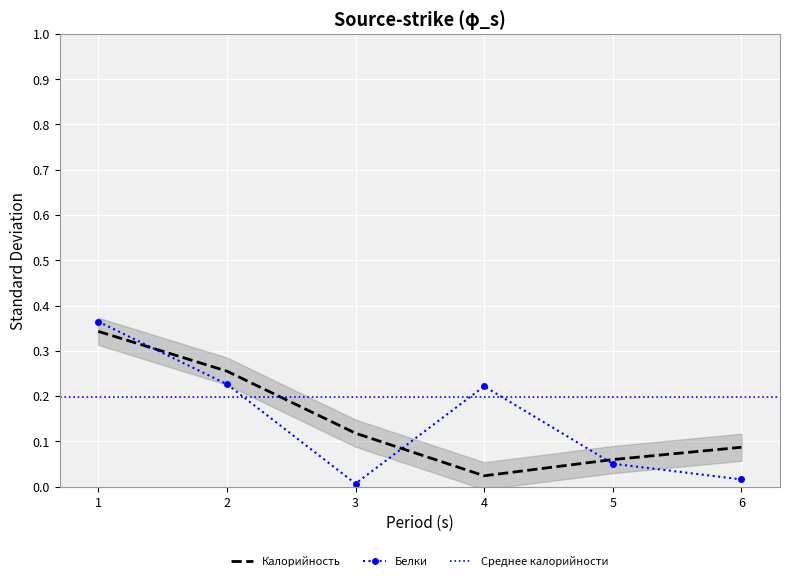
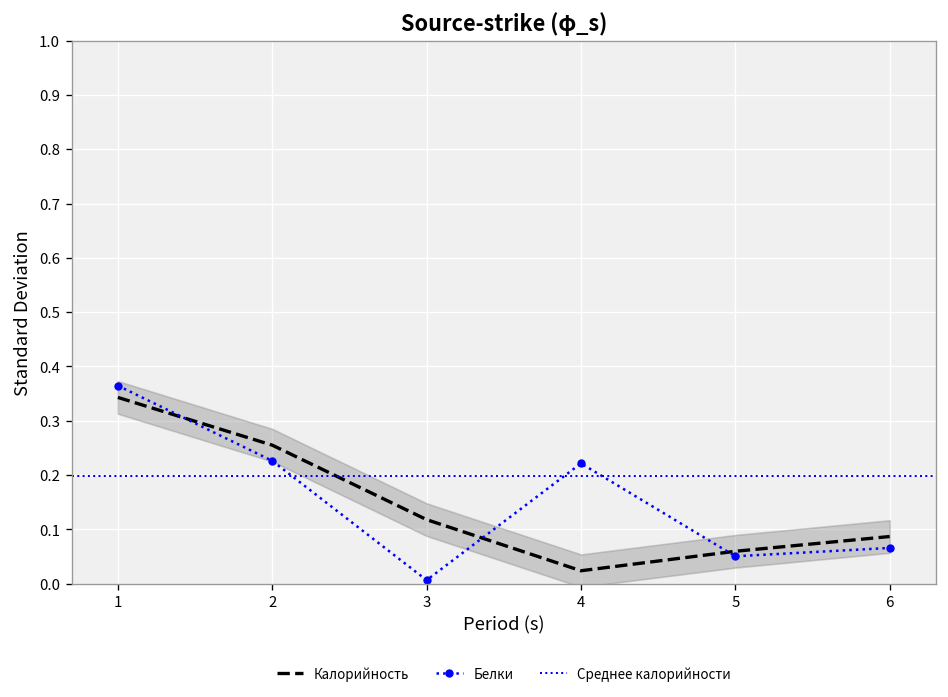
  {
    "Калорийность": {
      "1": 0.34,
      "2": 0.26,
      "3": 0.12,
      "4": 0.02,
      "5": 0.06,
      "6": 0.09
    },
    "Белки": {
      "1": 0.36,
      "2": 0.23,
      "3": 0.01,
      "4": 0.22,
      "5": 0.05,
-     "6": 0.02
+     "6": 0.07
    }
  }
